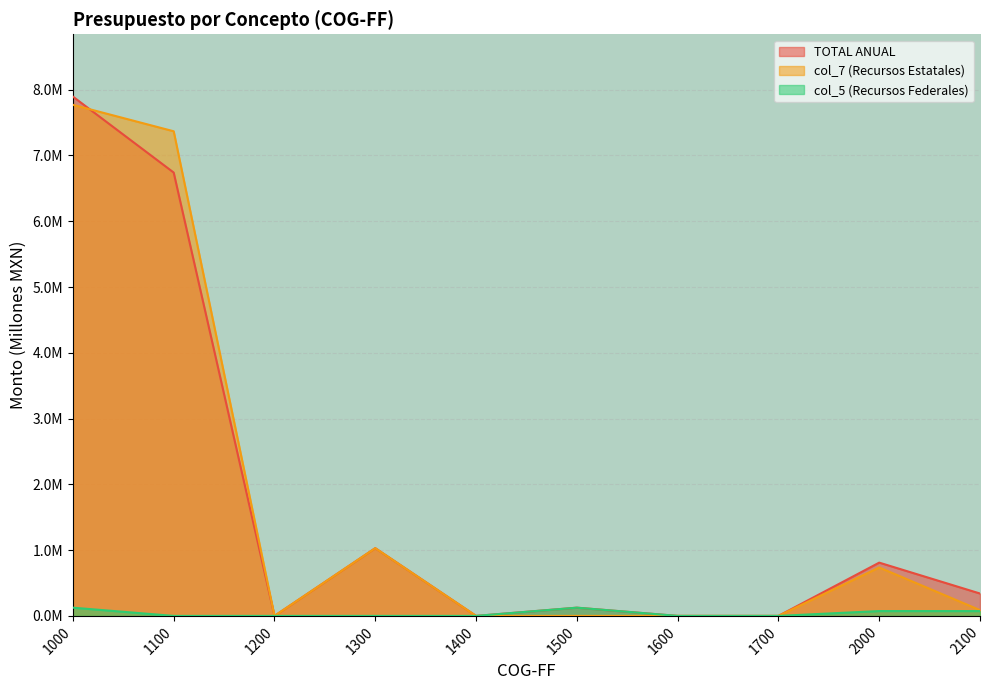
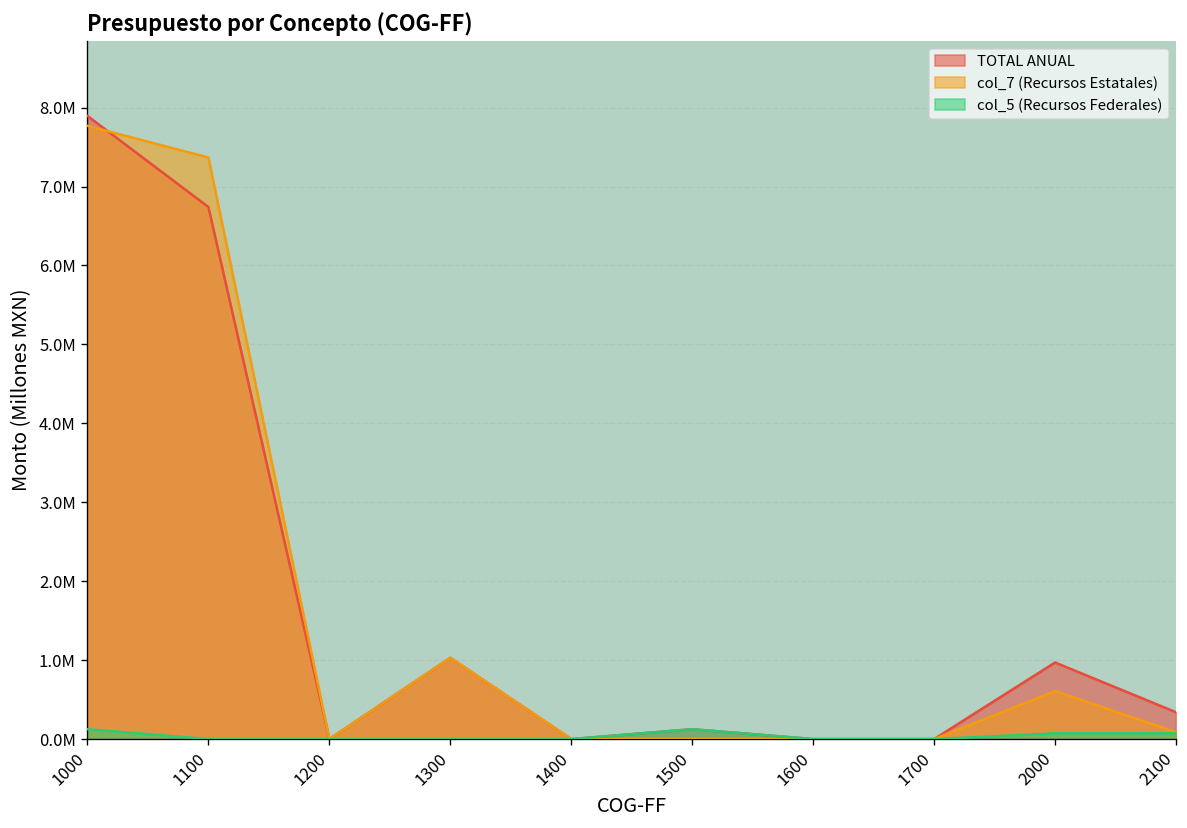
  {
    "TOTAL ANUAL": {
      "1000": 7900000,
      "1100": 6700000,
-     "2000": 800000,
+     "2000": 1000000,
      "2100": 300000
    },
    "col_7 (Recursos Estatales)": {
      "1000": 7800000,
      "1100": 7400000,
      "1500": 0,
-     "2000": 700000
+     "2000": 600000
    },
    "col_5 (Recursos Federales)": {
      "1000": 100000,
      "1100": 0,
      "1300": 0,
      "2000": 100000
    }
  }
